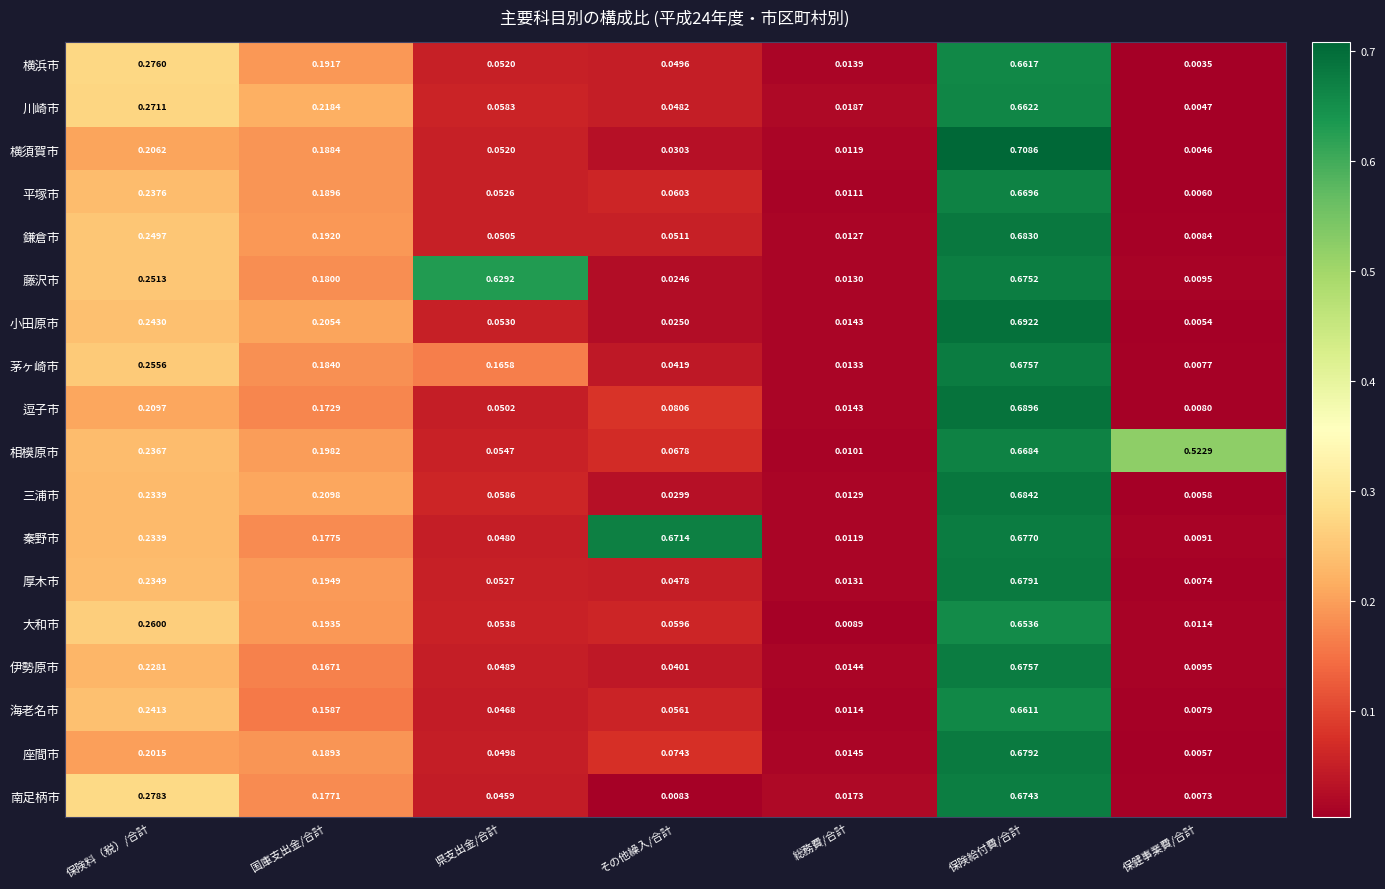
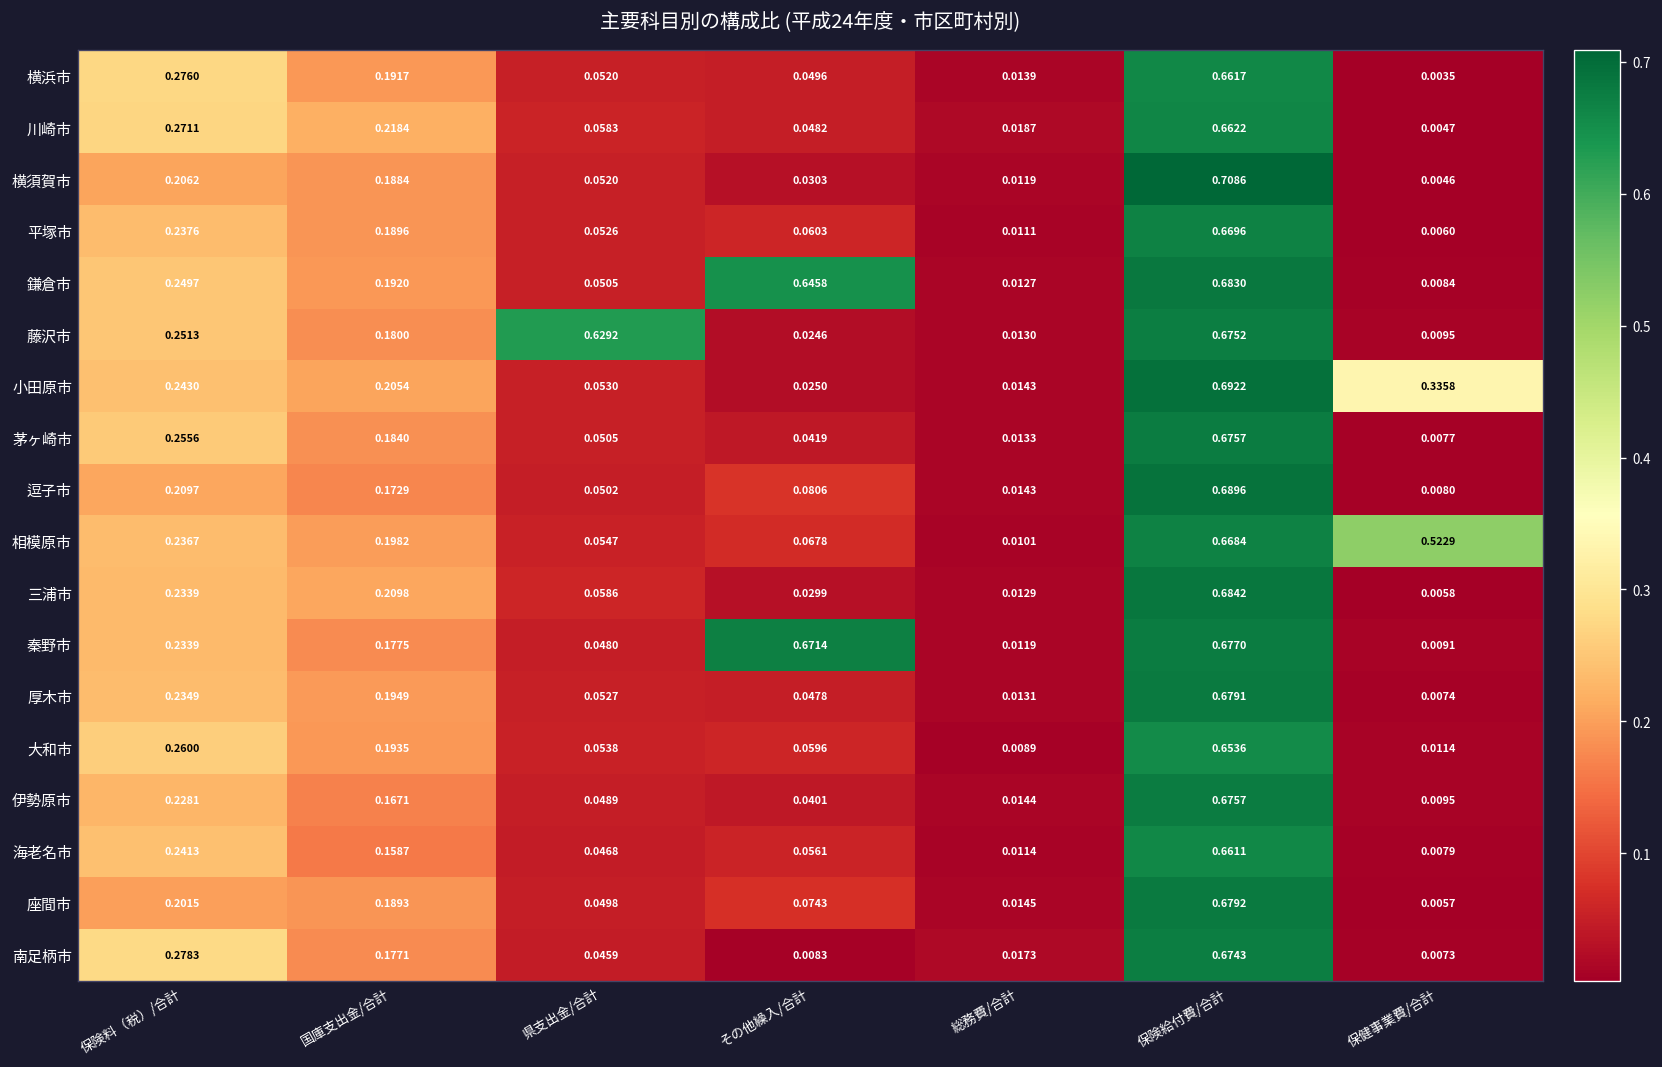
  {
    "横浜市": {
      "保険料（税）/合計": 0.2760,
      "国庫支出金/合計": 0.1917,
      "県支出金/合計": 0.0520,
      "その他繰入/合計": 0.0496,
      "総務費/合計": 0.0139,
      "保険給付費/合計": 0.6617,
      "保健事業費/合計": 0.0035
    },
    "川崎市": {
      "保険料（税）/合計": 0.2711,
      "国庫支出金/合計": 0.2184,
      "県支出金/合計": 0.0583,
      "その他繰入/合計": 0.0482,
      "総務費/合計": 0.0187,
      "保険給付費/合計": 0.6622,
      "保健事業費/合計": 0.0047
    },
    "横須賀市": {
      "保険料（税）/合計": 0.2062,
      "国庫支出金/合計": 0.1884,
      "県支出金/合計": 0.0520,
      "その他繰入/合計": 0.0303,
      "総務費/合計": 0.0119,
      "保険給付費/合計": 0.7086,
      "保健事業費/合計": 0.0046
    },
    "平塚市": {
      "保険料（税）/合計": 0.2376,
      "国庫支出金/合計": 0.1896,
      "県支出金/合計": 0.0526,
      "その他繰入/合計": 0.0603,
      "総務費/合計": 0.0111,
      "保険給付費/合計": 0.6696,
      "保健事業費/合計": 0.0060
    },
    "鎌倉市": {
      "保険料（税）/合計": 0.2497,
      "国庫支出金/合計": 0.1920,
      "県支出金/合計": 0.0505,
-     "その他繰入/合計": 0.0511,
+     "その他繰入/合計": 0.6458,
      "総務費/合計": 0.0127,
      "保険給付費/合計": 0.6830,
      "保健事業費/合計": 0.0084
    },
    "藤沢市": {
      "保険料（税）/合計": 0.2513,
      "国庫支出金/合計": 0.1800,
      "県支出金/合計": 0.6292,
      "その他繰入/合計": 0.0246,
      "総務費/合計": 0.0130,
      "保険給付費/合計": 0.6752,
      "保健事業費/合計": 0.0095
    },
    "小田原市": {
      "保険料（税）/合計": 0.2430,
      "国庫支出金/合計": 0.2054,
      "県支出金/合計": 0.0530,
      "その他繰入/合計": 0.0250,
      "総務費/合計": 0.0143,
      "保険給付費/合計": 0.6922,
-     "保健事業費/合計": 0.0054
+     "保健事業費/合計": 0.3358
    },
    "茅ヶ崎市": {
      "保険料（税）/合計": 0.2556,
      "国庫支出金/合計": 0.1840,
-     "県支出金/合計": 0.1658,
+     "県支出金/合計": 0.0505,
      "その他繰入/合計": 0.0419,
      "総務費/合計": 0.0133,
      "保険給付費/合計": 0.6757,
      "保健事業費/合計": 0.0077
    },
    "逗子市": {
      "保険料（税）/合計": 0.2097,
      "国庫支出金/合計": 0.1729,
      "県支出金/合計": 0.0502,
      "その他繰入/合計": 0.0806,
      "総務費/合計": 0.0143,
      "保険給付費/合計": 0.6896,
      "保健事業費/合計": 0.0080
    },
    "相模原市": {
      "保険料（税）/合計": 0.2367,
      "国庫支出金/合計": 0.1982,
      "県支出金/合計": 0.0547,
      "その他繰入/合計": 0.0678,
      "総務費/合計": 0.0101,
      "保険給付費/合計": 0.6684,
      "保健事業費/合計": 0.5229
    },
    "三浦市": {
      "保険料（税）/合計": 0.2339,
      "国庫支出金/合計": 0.2098,
      "県支出金/合計": 0.0586,
      "その他繰入/合計": 0.0299,
      "総務費/合計": 0.0129,
      "保険給付費/合計": 0.6842,
      "保健事業費/合計": 0.0058
    },
    "秦野市": {
      "保険料（税）/合計": 0.2339,
      "国庫支出金/合計": 0.1775,
      "県支出金/合計": 0.0480,
      "その他繰入/合計": 0.6714,
      "総務費/合計": 0.0119,
      "保険給付費/合計": 0.6770,
      "保健事業費/合計": 0.0091
    },
    "厚木市": {
      "保険料（税）/合計": 0.2349,
      "国庫支出金/合計": 0.1949,
      "県支出金/合計": 0.0527,
      "その他繰入/合計": 0.0478,
      "総務費/合計": 0.0131,
      "保険給付費/合計": 0.6791,
      "保健事業費/合計": 0.0074
    },
    "大和市": {
      "保険料（税）/合計": 0.2600,
      "国庫支出金/合計": 0.1935,
      "県支出金/合計": 0.0538,
      "その他繰入/合計": 0.0596,
      "総務費/合計": 0.0089,
      "保険給付費/合計": 0.6536,
      "保健事業費/合計": 0.0114
    },
    "伊勢原市": {
      "保険料（税）/合計": 0.2281,
      "国庫支出金/合計": 0.1671,
      "県支出金/合計": 0.0489,
      "その他繰入/合計": 0.0401,
      "総務費/合計": 0.0144,
      "保険給付費/合計": 0.6757,
      "保健事業費/合計": 0.0095
    },
    "海老名市": {
      "保険料（税）/合計": 0.2413,
      "国庫支出金/合計": 0.1587,
      "県支出金/合計": 0.0468,
      "その他繰入/合計": 0.0561,
      "総務費/合計": 0.0114,
      "保険給付費/合計": 0.6611,
      "保健事業費/合計": 0.0079
    },
    "座間市": {
      "保険料（税）/合計": 0.2015,
      "国庫支出金/合計": 0.1893,
      "県支出金/合計": 0.0498,
      "その他繰入/合計": 0.0743,
      "総務費/合計": 0.0145,
      "保険給付費/合計": 0.6792,
      "保健事業費/合計": 0.0057
    },
    "南足柄市": {
      "保険料（税）/合計": 0.2783,
      "国庫支出金/合計": 0.1771,
      "県支出金/合計": 0.0459,
      "その他繰入/合計": 0.0083,
      "総務費/合計": 0.0173,
      "保険給付費/合計": 0.6743,
      "保健事業費/合計": 0.0073
    }
  }
